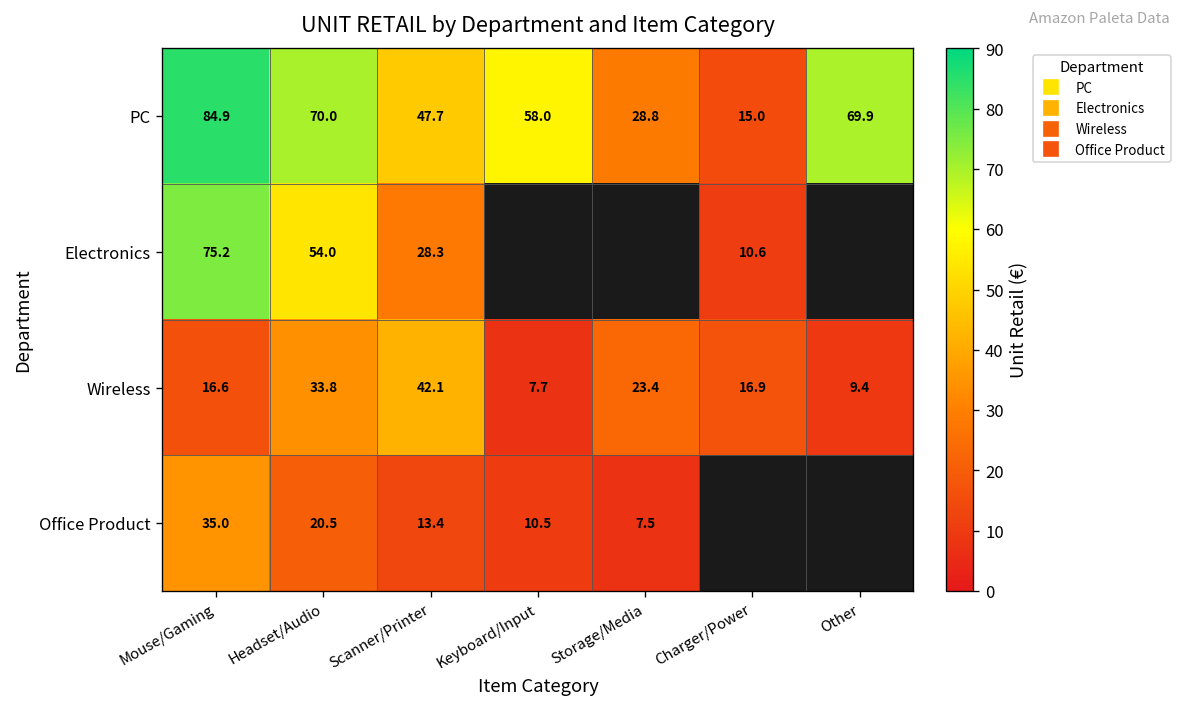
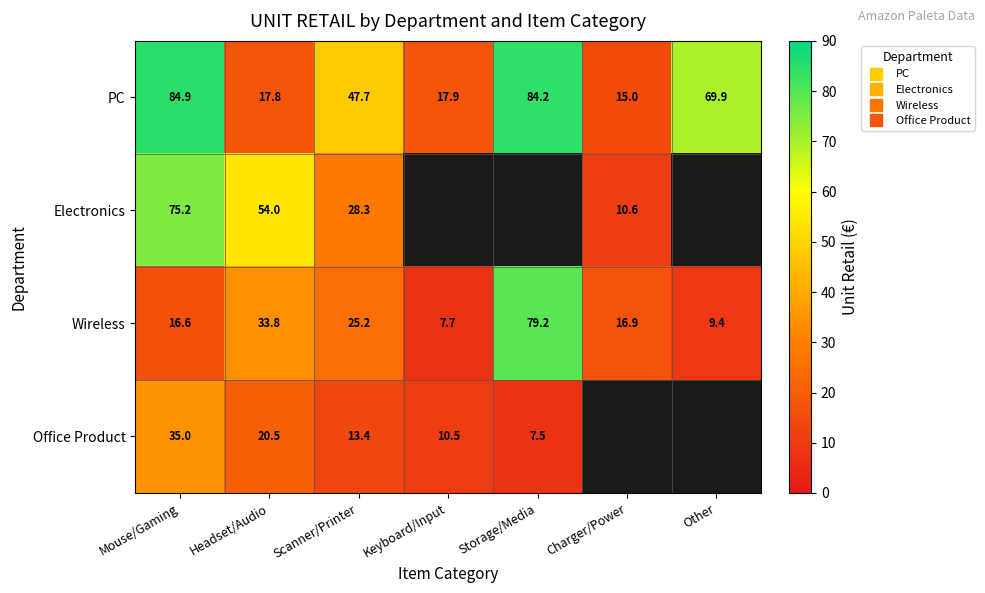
  {
    "PC": {
      "Mouse/Gaming": 84.9,
-     "Headset/Audio": 70.0,
+     "Headset/Audio": 17.8,
      "Scanner/Printer": 47.7,
-     "Keyboard/Input": 58.0,
-     "Storage/Media": 28.8,
+     "Keyboard/Input": 17.9,
+     "Storage/Media": 84.2,
      "Charger/Power": 15.0,
      "Other": 69.9
    },
    "Electronics": {
      "Mouse/Gaming": 75.2,
      "Headset/Audio": 54.0,
      "Scanner/Printer": 28.3,
      "Charger/Power": 10.6
    },
    "Wireless": {
      "Mouse/Gaming": 16.6,
      "Headset/Audio": 33.8,
-     "Scanner/Printer": 42.1,
+     "Scanner/Printer": 25.2,
      "Keyboard/Input": 7.7,
-     "Storage/Media": 23.4,
+     "Storage/Media": 79.2,
      "Charger/Power": 16.9,
      "Other": 9.4
    },
    "Office Product": {
      "Mouse/Gaming": 35.0,
      "Headset/Audio": 20.5,
      "Scanner/Printer": 13.4,
      "Keyboard/Input": 10.5,
      "Storage/Media": 7.5
    }
  }
